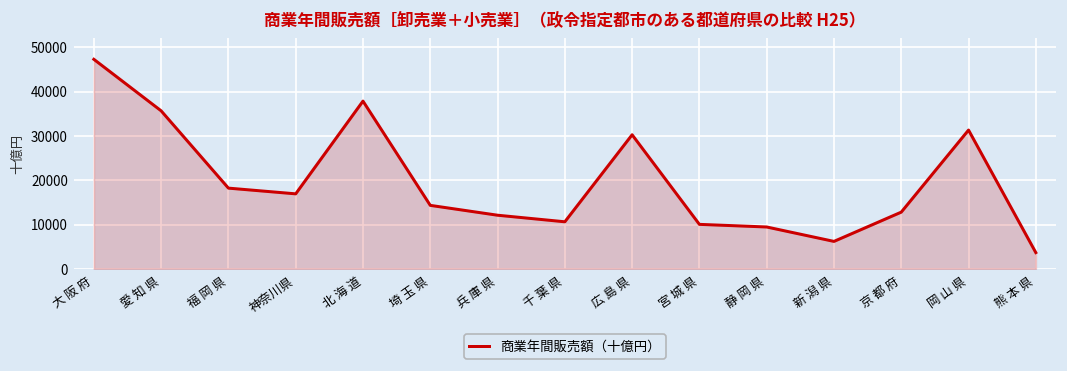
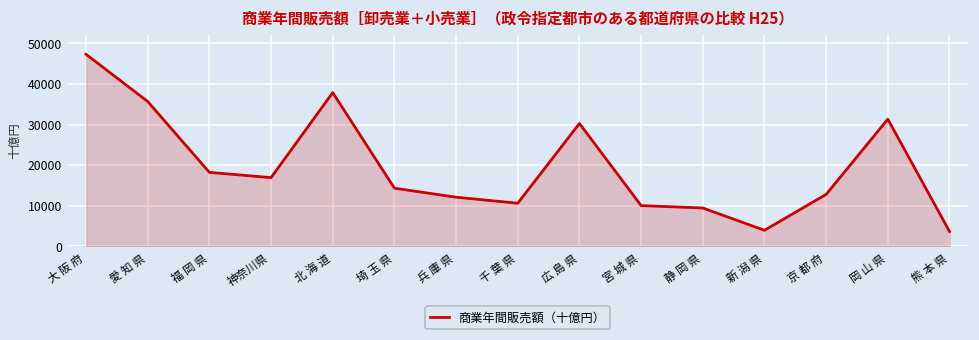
  {
    "大 阪 府": 47000,
    "愛 知 県": 36000,
    "福 岡 県": 18000,
    "神奈川県": 17000,
    "北 海 道": 38000,
    "埼 玉 県": 14000,
    "兵 庫 県": 12000,
    "千 葉 県": 11000,
    "広 島 県": 30000,
    "宮 城 県": 10000,
    "静 岡 県": 9000,
-   "新 潟 県": 6000,
+   "新 潟 県": 4000,
    "京 都 府": 13000,
    "岡 山 県": 31000,
    "熊 本 県": 4000
  }
